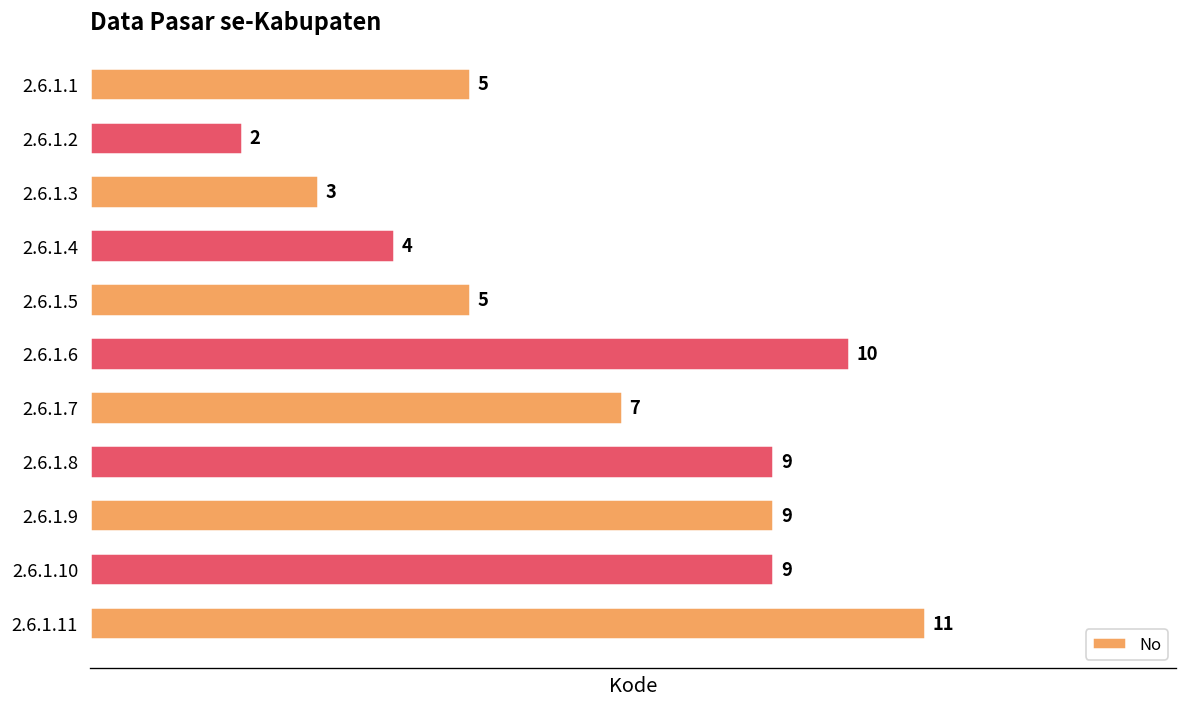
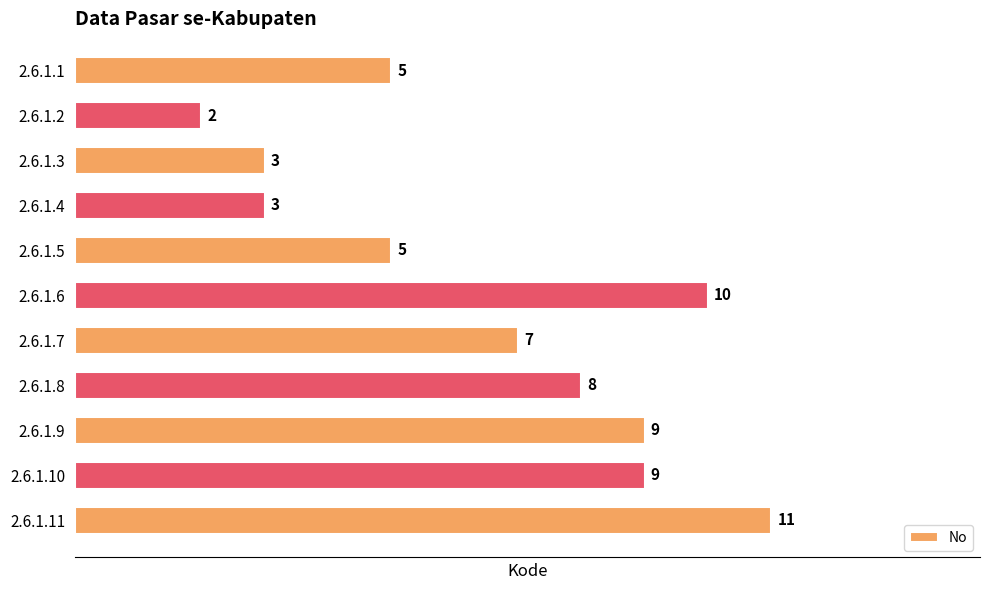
  {
    "2.6.1.1": 5,
    "2.6.1.2": 2,
    "2.6.1.3": 3,
-   "2.6.1.4": 4,
+   "2.6.1.4": 3,
    "2.6.1.5": 5,
    "2.6.1.6": 10,
    "2.6.1.7": 7,
-   "2.6.1.8": 9,
+   "2.6.1.8": 8,
    "2.6.1.9": 9,
    "2.6.1.10": 9,
    "2.6.1.11": 11
  }
